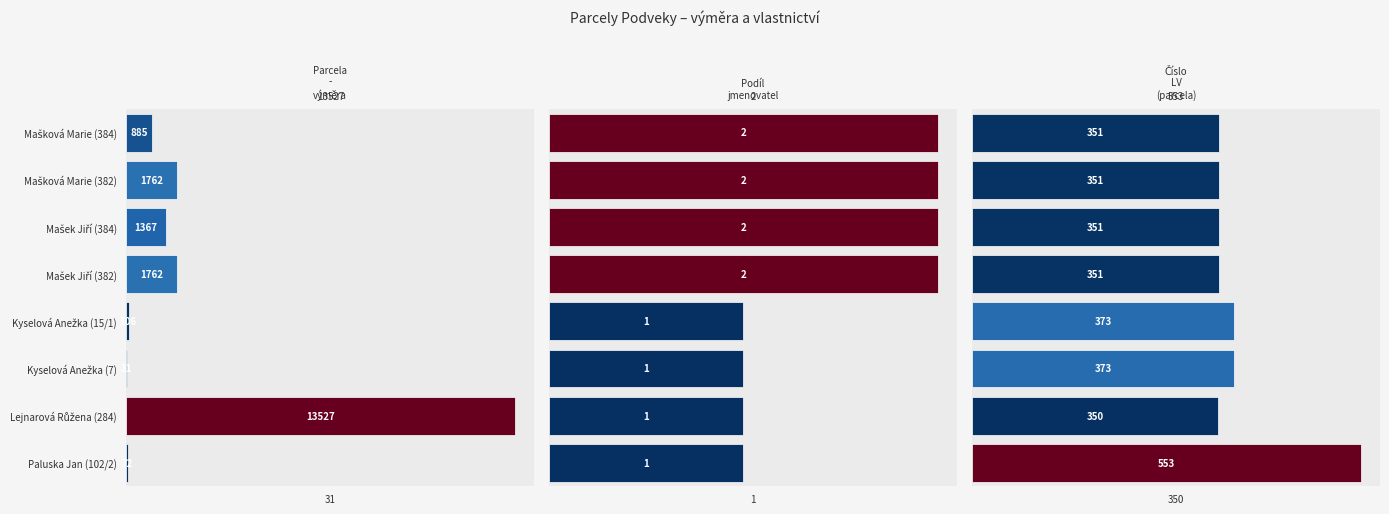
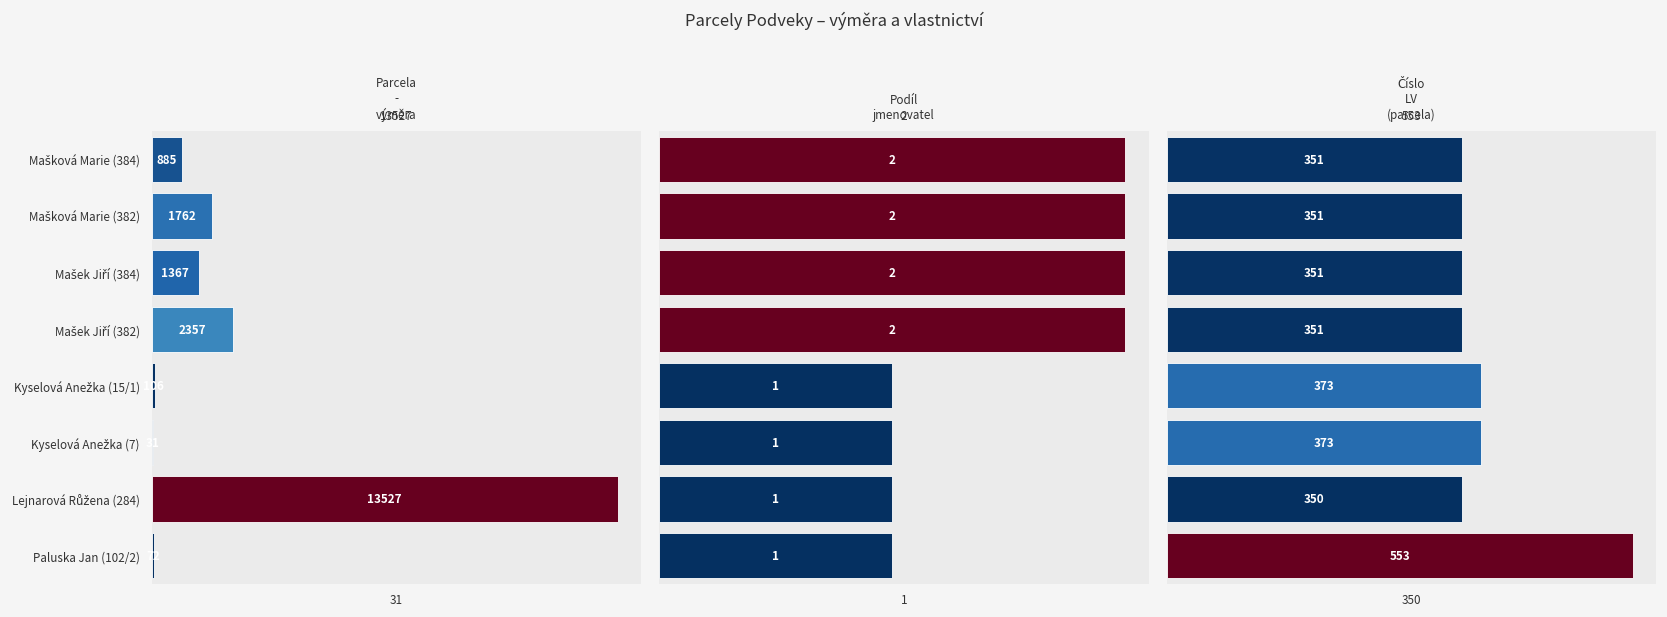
  {
    "Parcela - výměra": {
      "Mašková Marie (384)": 885,
      "Mašková Marie (382)": 1762,
      "Mašek Jiří (384)": 1367,
-     "Mašek Jiří (382)": 1762,
+     "Mašek Jiří (382)": 2357,
      "Lejnarová Růžena (284)": 13527
    }
  }
